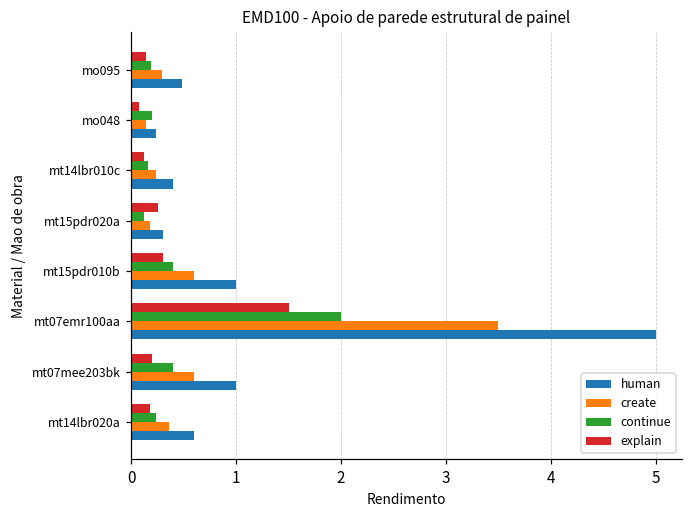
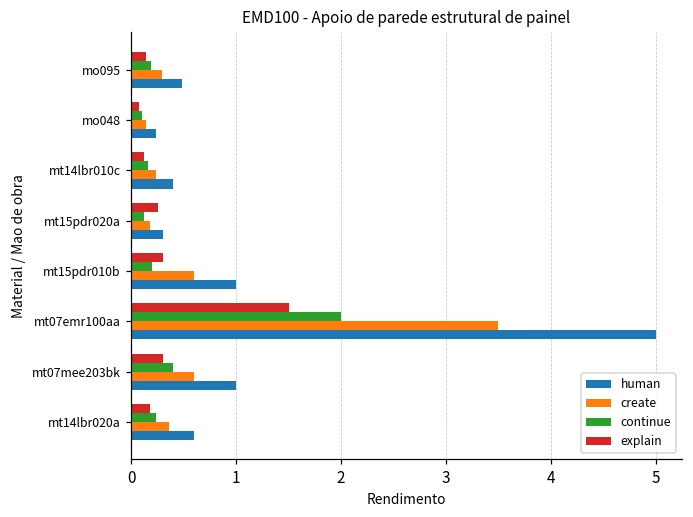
  {
    "human": {
      "mo095": 0.5,
      "mo048": 0.2,
      "mt14lbr010c": 0.4,
      "mt15pdr020a": 0.3,
      "mt15pdr010b": 1.0,
      "mt07emr100aa": 5.0,
      "mt07mee203bk": 1.0,
      "mt14lbr020a": 0.6
    },
    "create": {
      "mo095": 0.3,
      "mo048": 0.1,
      "mt14lbr010c": 0.2,
      "mt15pdr020a": 0.2,
      "mt15pdr010b": 0.6,
      "mt07emr100aa": 3.5,
      "mt07mee203bk": 0.6,
      "mt14lbr020a": 0.4
    },
    "continue": {
      "mo095": 0.2,
-     "mo048": 0.2,
+     "mo048": 0.1,
      "mt14lbr010c": 0.2,
      "mt15pdr020a": 0.1,
-     "mt15pdr010b": 0.4,
+     "mt15pdr010b": 0.2,
      "mt07emr100aa": 2.0,
      "mt07mee203bk": 0.4,
      "mt14lbr020a": 0.2
    },
    "explain": {
      "mo095": 0.1,
      "mo048": 0.1,
      "mt14lbr010c": 0.1,
      "mt15pdr020a": 0.3,
      "mt15pdr010b": 0.3,
      "mt07emr100aa": 1.5,
-     "mt07mee203bk": 0.2,
+     "mt07mee203bk": 0.3,
      "mt14lbr020a": 0.2
    }
  }
